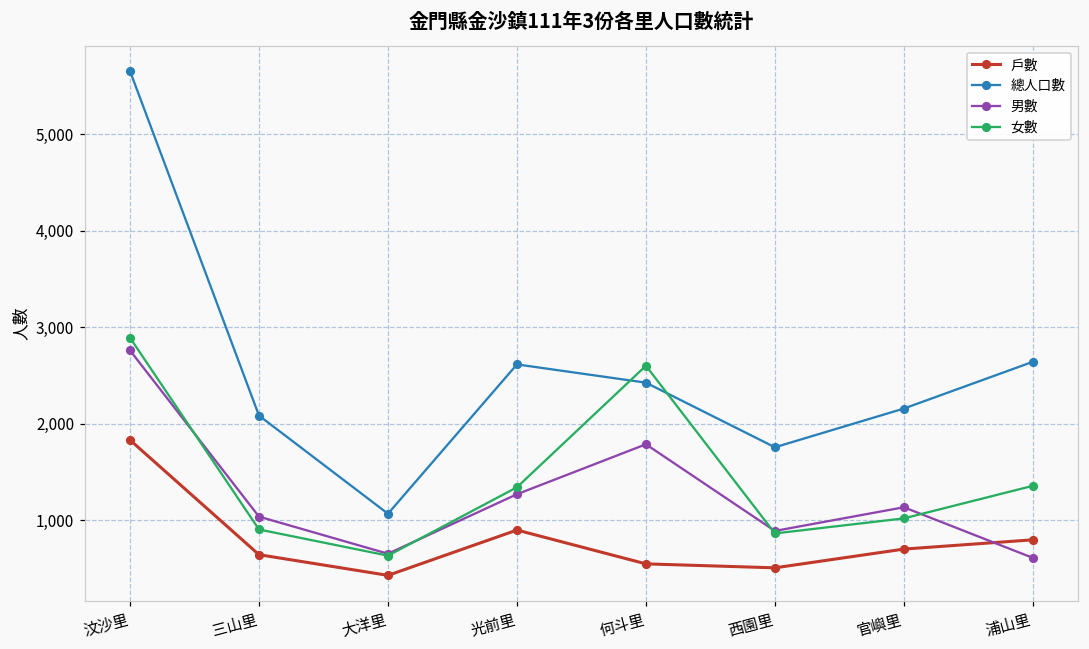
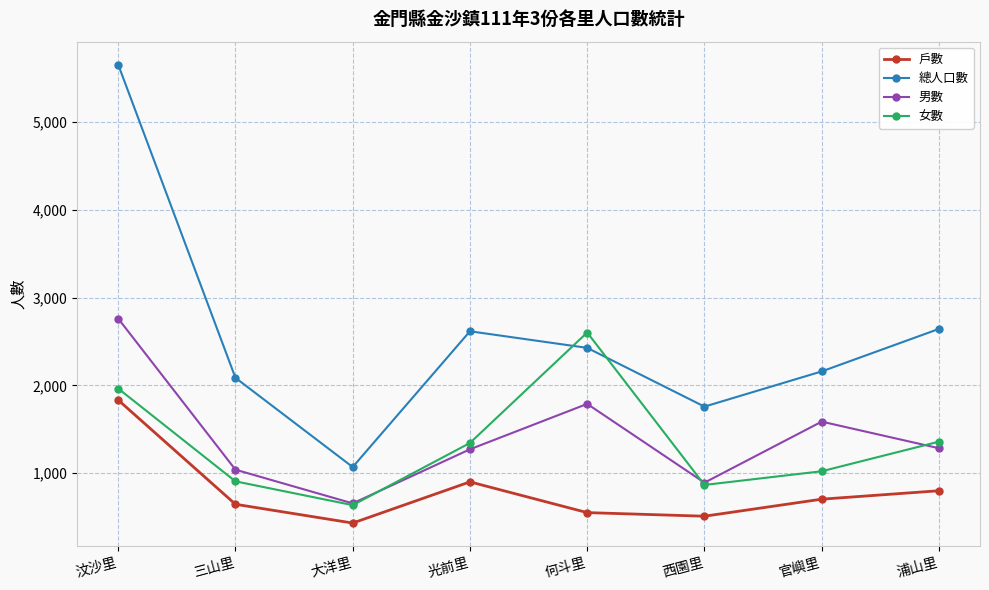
  {
    "戶數": {
      "汶沙里": "1,800",
      "三山里": "600",
      "大洋里": "400",
      "光前里": "900",
      "何斗里": "600",
      "西園里": "500",
      "官嶼里": "700",
      "浦山里": "800"
    },
    "總人口數": {
      "汶沙里": "5,700",
      "三山里": "2,100",
      "大洋里": "1,100",
      "光前里": "2,600",
      "何斗里": "2,400",
      "西園里": "1,800",
      "官嶼里": "2,200",
      "浦山里": "2,600"
    },
    "男數": {
      "汶沙里": "2,800",
      "三山里": "1,000",
      "光前里": "1,300",
      "何斗里": "1,800",
-     "官嶼里": "1,100",
-     "浦山里": "600"
+     "官嶼里": "1,600",
+     "浦山里": "1,300"
    },
    "女數": {
-     "汶沙里": "2,900",
+     "汶沙里": "2,000",
      "三山里": "900",
      "光前里": "1,300",
      "何斗里": "2,600",
      "官嶼里": "1,000",
      "浦山里": "1,400"
    }
  }
